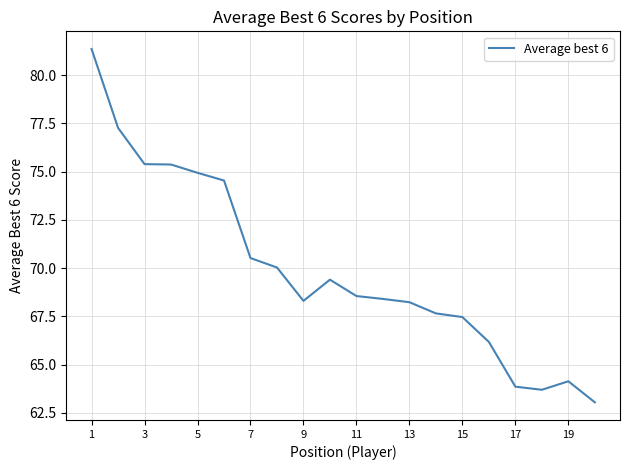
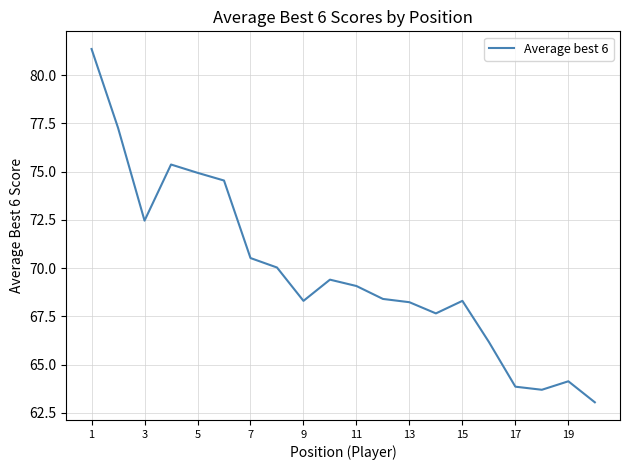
  {
    "1": 81.4,
-   "3": 75.4,
+   "3": 72.5,
    "5": 74.9,
    "7": 70.5,
    "9": 68.3,
-   "11": 68.6,
+   "11": 69.1,
    "13": 68.2,
-   "15": 67.5,
+   "15": 68.3,
    "17": 63.9,
    "19": 64.1
  }
